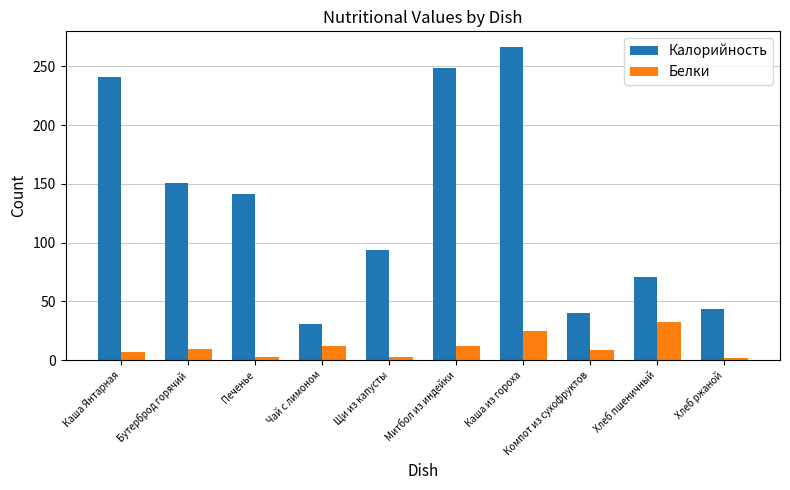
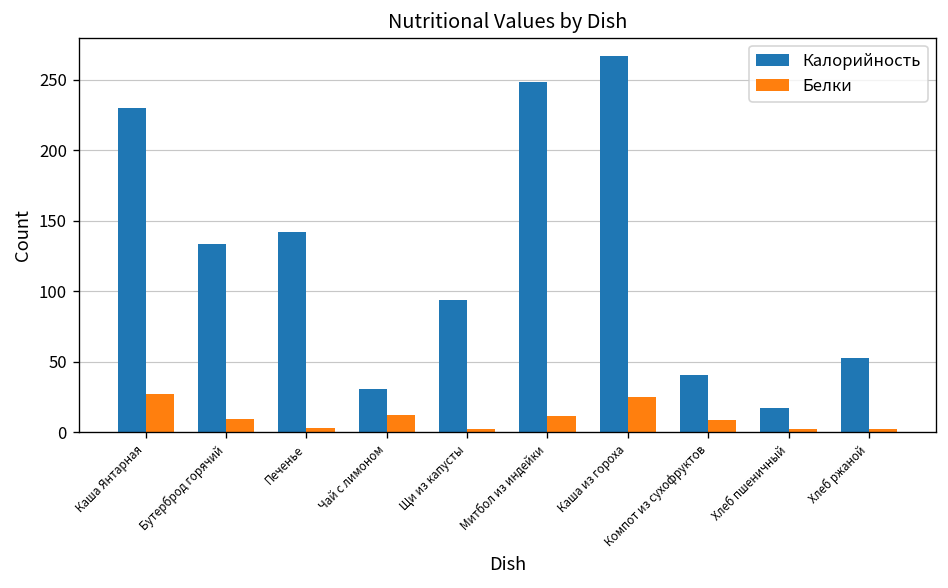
  {
    "Калорийность": {
-     "Каша Янтарная": 241,
-     "Бутерброд горячий": 151,
+     "Каша Янтарная": 230,
+     "Бутерброд горячий": 133,
      "Печенье": 142,
      "Чай с лимоном": 31,
      "Щи из капусты": 94,
      "Митбол из индейки": 248,
      "Каша из гороха": 266,
      "Компот из сухофруктов": 40,
-     "Хлеб пшеничный": 71,
-     "Хлеб ржаной": 44
+     "Хлеб пшеничный": 17,
+     "Хлеб ржаной": 52
    },
    "Белки": {
-     "Каша Янтарная": 7,
+     "Каша Янтарная": 27,
      "Бутерброд горячий": 9,
      "Печенье": 3,
      "Чай с лимоном": 12,
      "Щи из капусты": 2,
      "Митбол из индейки": 12,
      "Каша из гороха": 25,
      "Компот из сухофруктов": 8,
-     "Хлеб пшеничный": 33
+     "Хлеб пшеничный": 2
    }
  }
